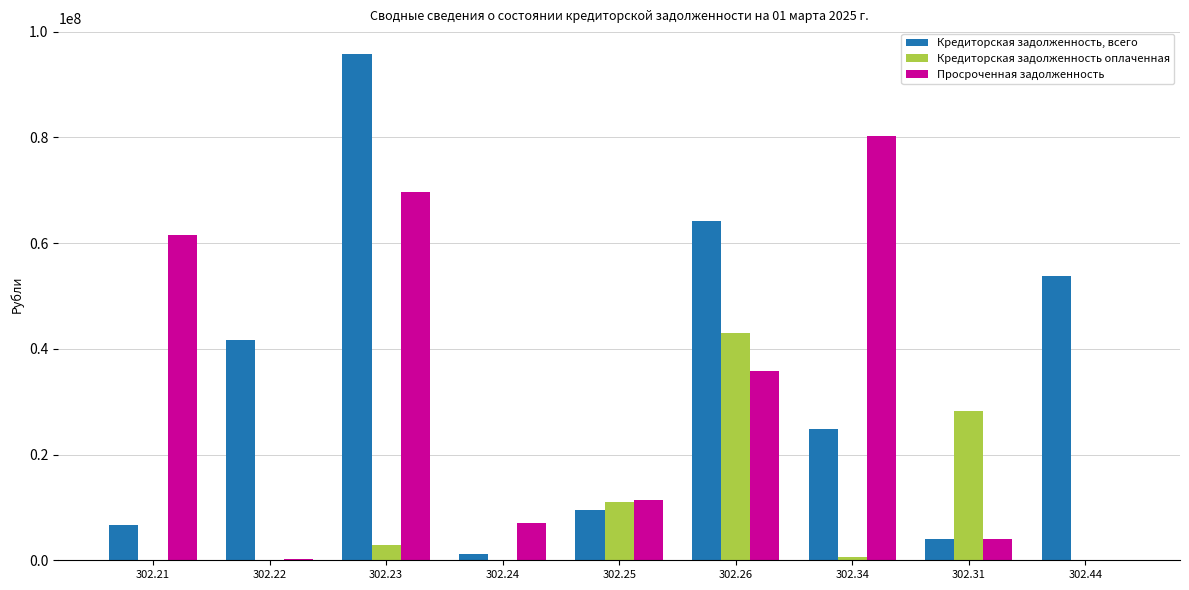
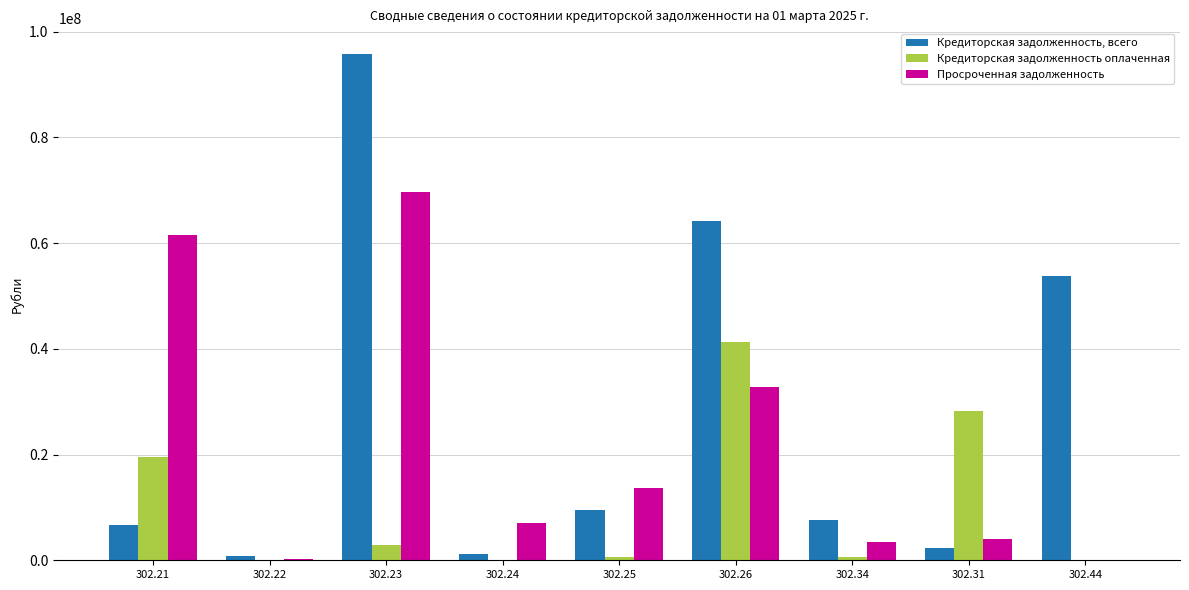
  {
    "Кредиторская задолженность, всего": {
      "302.21": 7000000,
-     "302.22": 42000000,
+     "302.22": 1000000,
      "302.23": 96000000,
      "302.24": 1000000,
      "302.25": 9000000,
      "302.26": 64000000,
-     "302.34": 25000000,
-     "302.31": 4000000,
+     "302.34": 8000000,
+     "302.31": 2000000,
      "302.44": 54000000
    },
    "Кредиторская задолженность оплаченная": {
-     "302.21": 0,
+     "302.21": 20000000,
      "302.22": 0,
      "302.23": 3000000,
      "302.24": 0,
-     "302.25": 11000000,
-     "302.26": 43000000,
+     "302.25": 1000000,
+     "302.26": 41000000,
      "302.34": 1000000,
      "302.31": 28000000,
      "302.44": 0
    },
    "Просроченная задолженность": {
      "302.21": 62000000,
      "302.23": 70000000,
      "302.24": 7000000,
-     "302.25": 11000000,
-     "302.26": 36000000,
-     "302.34": 80000000,
+     "302.25": 14000000,
+     "302.26": 33000000,
+     "302.34": 4000000,
      "302.31": 4000000,
      "302.44": 0
    }
  }
